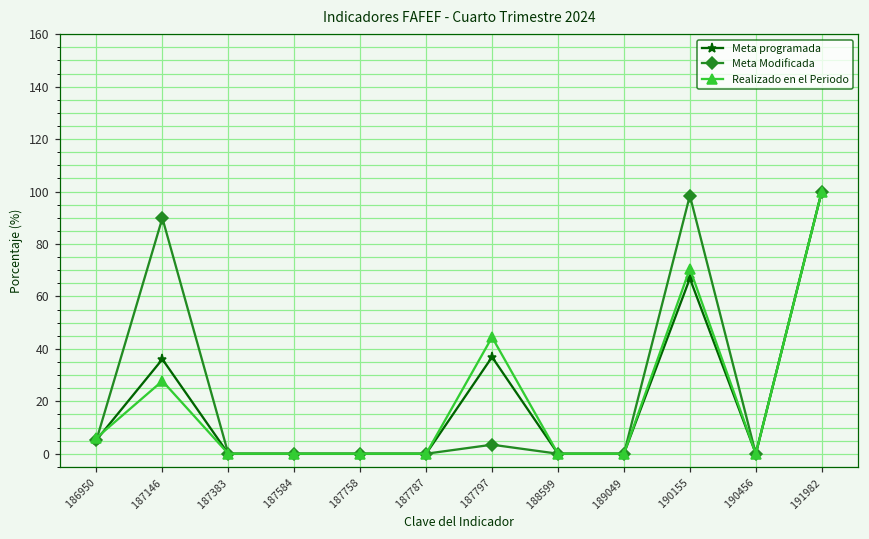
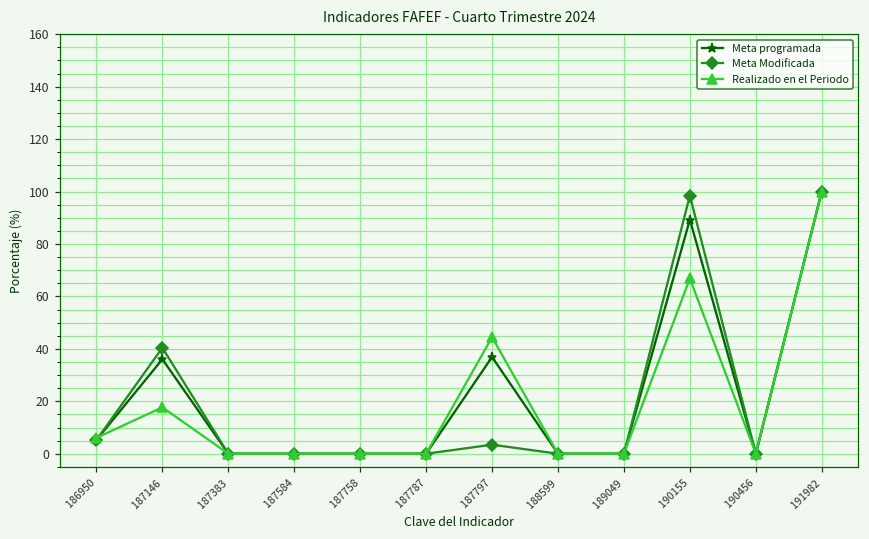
  {
    "Meta programada": {
      "187146": 36,
      "187797": 37,
-     "190155": 67
+     "190155": 89
    },
    "Meta Modificada": {
-     "187146": 90,
+     "187146": 40,
      "187797": 3,
      "190155": 98
    },
    "Realizado en el Periodo": {
-     "187146": 28,
+     "187146": 18,
      "187797": 44,
-     "190155": 71
+     "190155": 67
    }
  }
